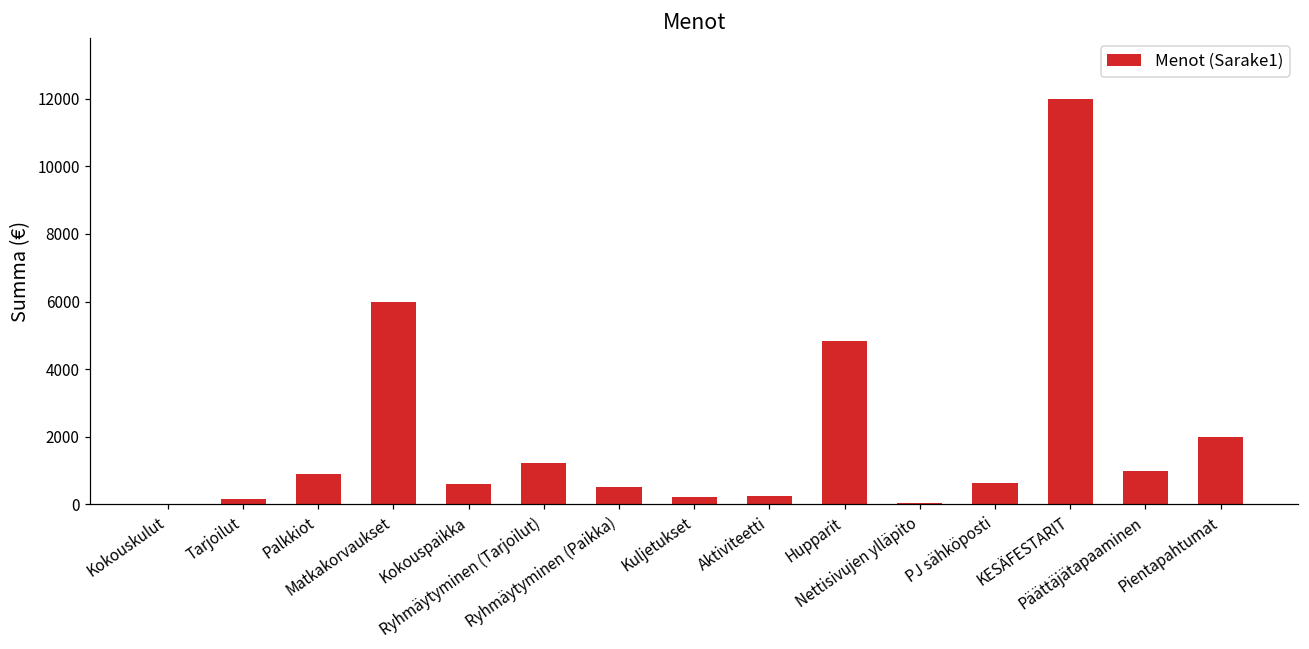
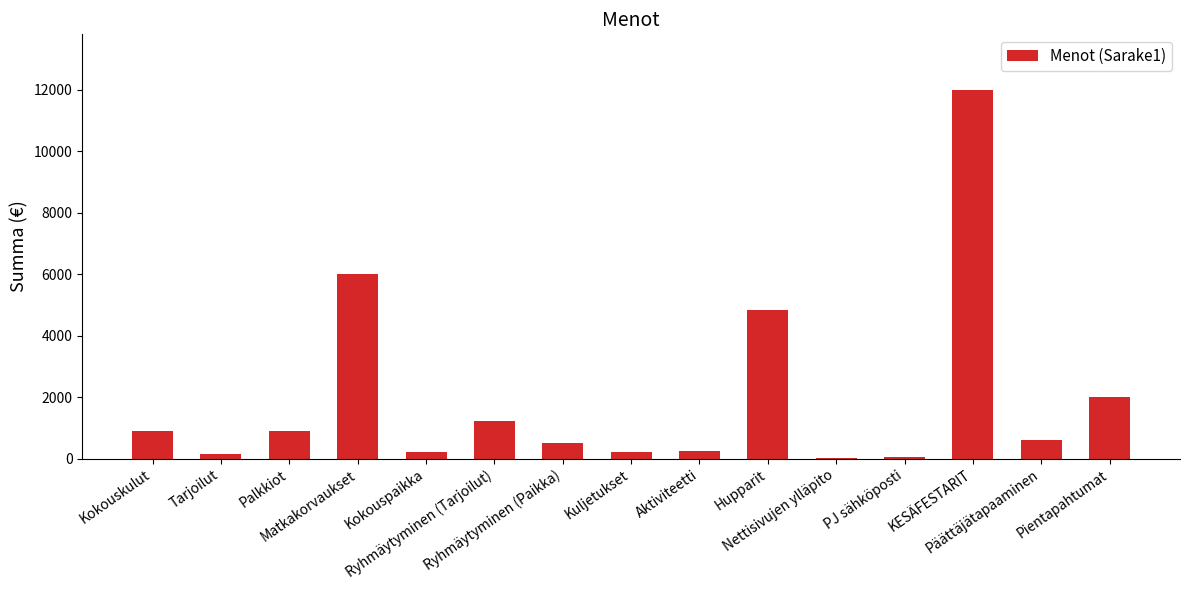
  {
-   "Kokouskulut": 0,
+   "Kokouskulut": 900,
    "Tarjoilut": 100,
    "Palkkiot": 900,
    "Matkakorvaukset": 6000,
-   "Kokouspaikka": 600,
+   "Kokouspaikka": 200,
    "Ryhmäytyminen (Tarjoilut)": 1200,
    "Ryhmäytyminen (Paikka)": 500,
    "Kuljetukset": 200,
    "Aktiviteetti": 300,
    "Hupparit": 4800,
-   "PJ sähköposti": 600,
+   "PJ sähköposti": 100,
    "KESÄFESTARIT": 12000,
-   "Päättäjätapaaminen": 1000,
+   "Päättäjätapaaminen": 600,
    "Pientapahtumat": 2000
  }
